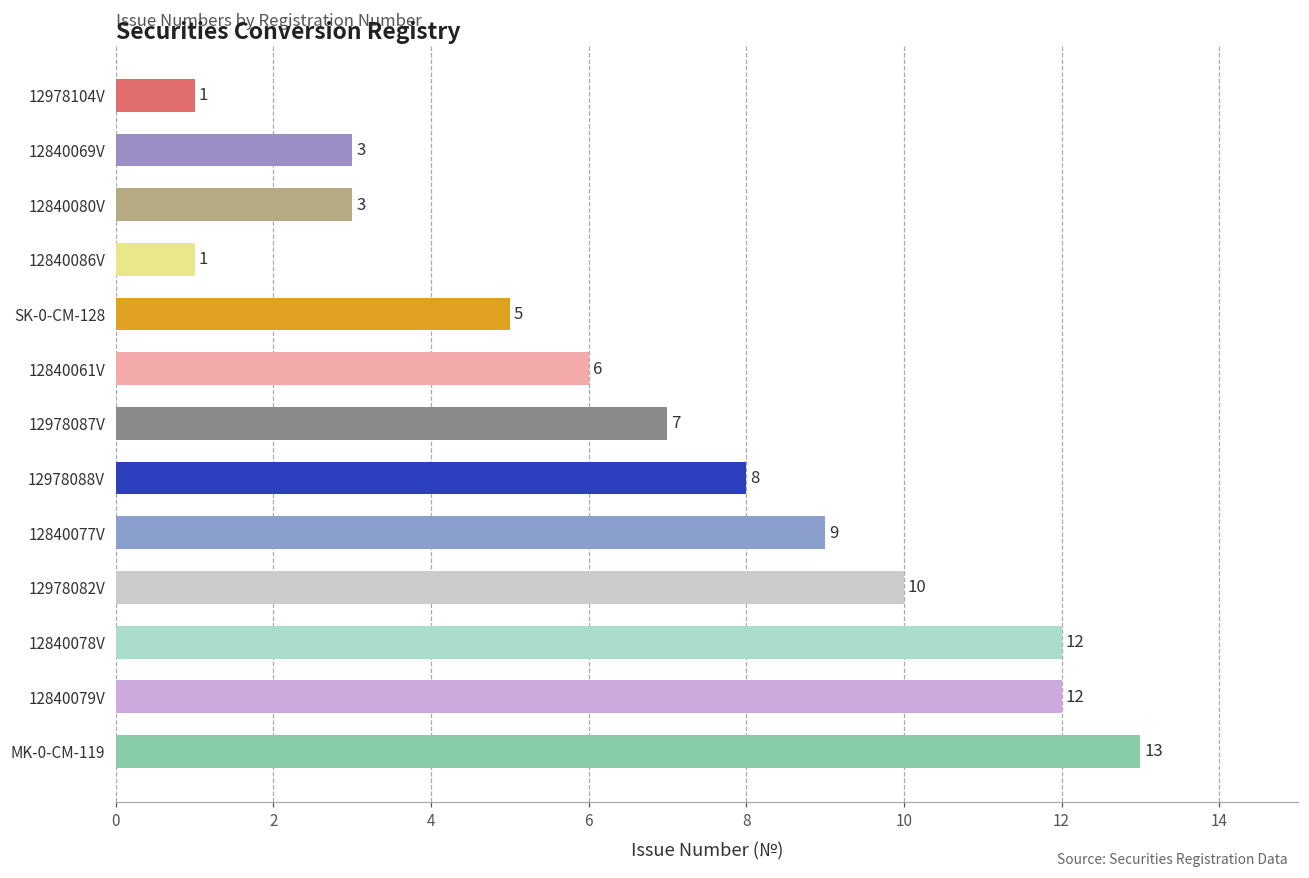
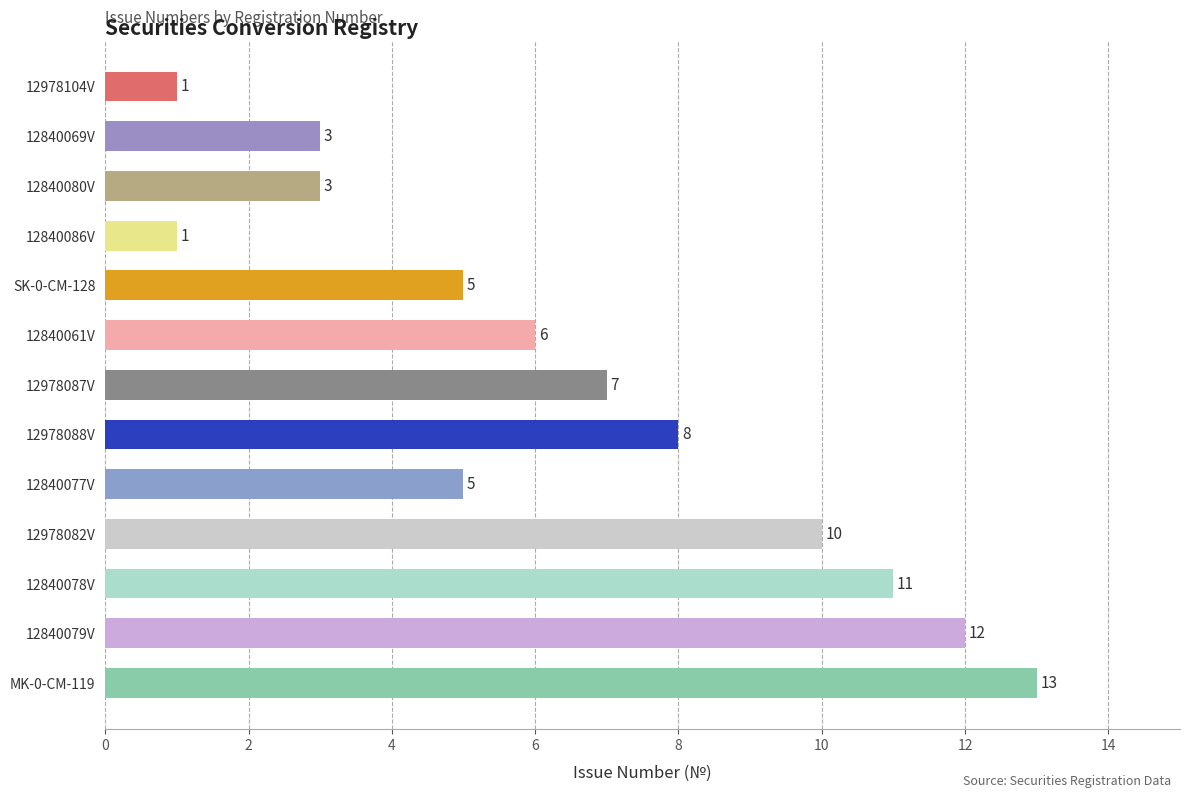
  {
    "12978104V": 1,
    "12840069V": 3,
    "12840080V": 3,
    "12840086V": 1,
    "SK-0-CM-128": 5,
    "12840061V": 6,
    "12978087V": 7,
    "12978088V": 8,
-   "12840077V": 9,
+   "12840077V": 5,
    "12978082V": 10,
-   "12840078V": 12,
+   "12840078V": 11,
    "12840079V": 12,
    "MK-0-CM-119": 13
  }
